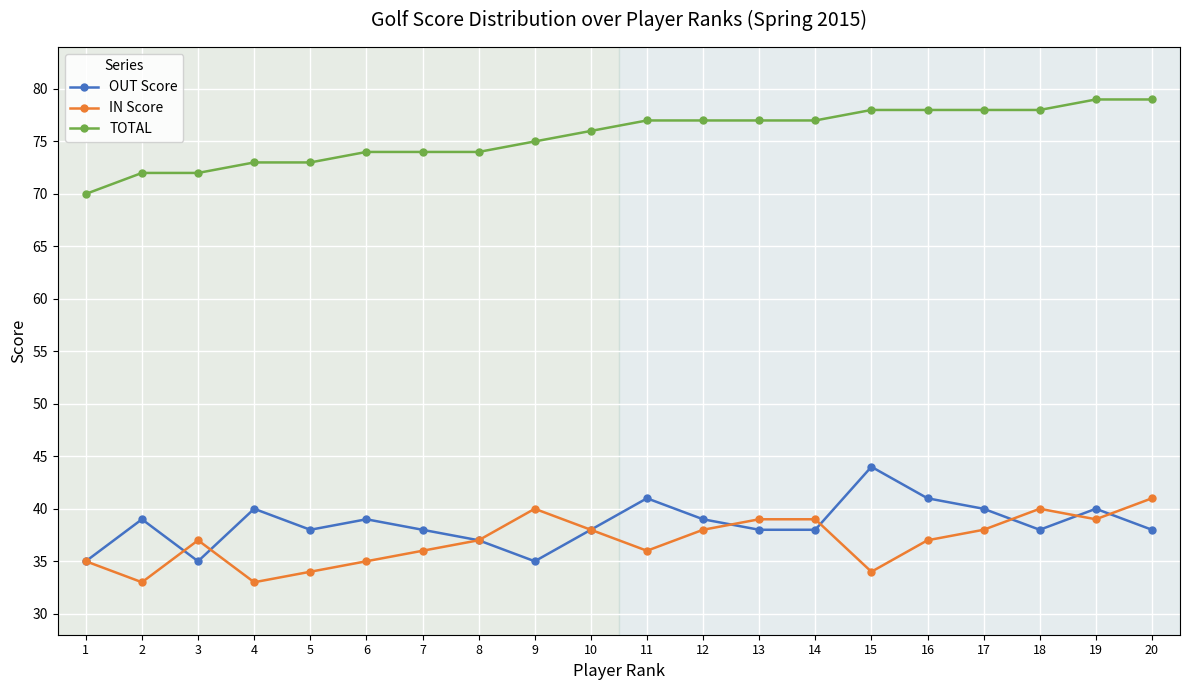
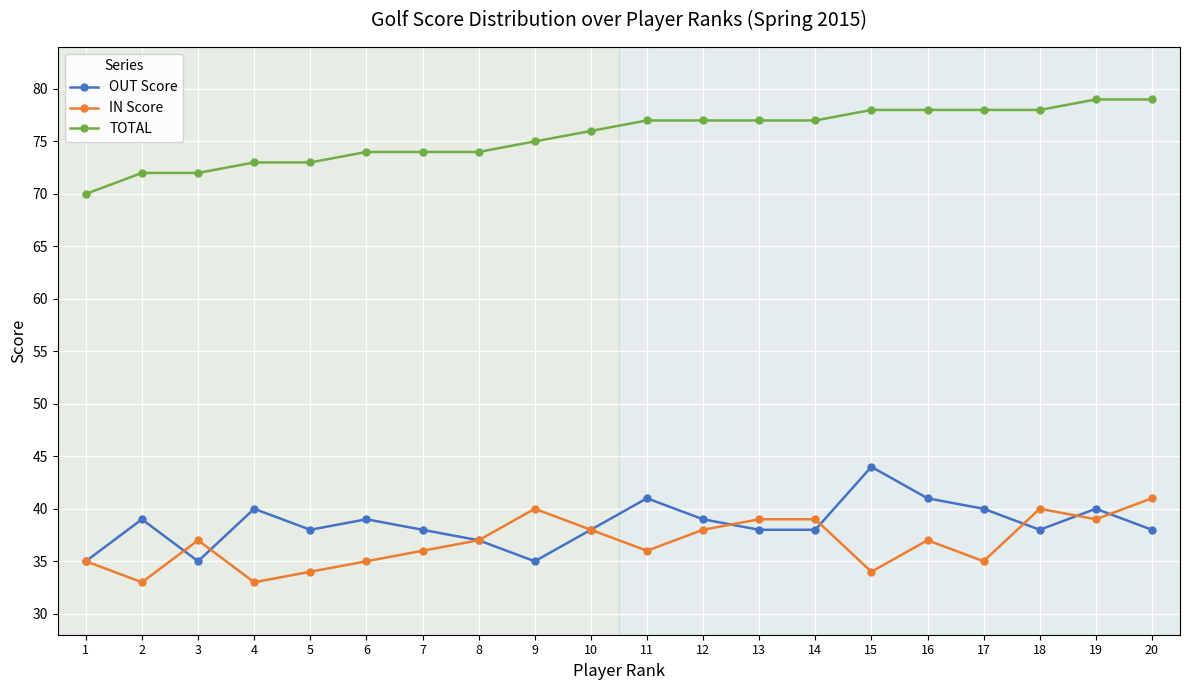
  {
    "OUT Score": {
      "2": 39,
      "3": 35,
      "4": 40,
      "5": 38,
      "6": 39,
      "7": 38,
      "9": 35,
      "11": 41,
      "12": 39,
      "13": 38,
      "14": 38,
      "15": 44,
      "16": 41,
      "17": 40,
      "18": 38,
      "19": 40,
      "20": 38
    },
    "IN Score": {
      "2": 33,
      "3": 37,
      "4": 33,
      "5": 34,
      "6": 35,
      "7": 36,
      "9": 40,
      "11": 36,
      "12": 38,
      "13": 39,
      "14": 39,
      "15": 34,
      "16": 37,
-     "17": 38,
+     "17": 35,
      "18": 40,
      "19": 39,
      "20": 41
    },
    "TOTAL": {
      "1": 70,
      "2": 72,
      "3": 72,
      "4": 73,
      "5": 73,
      "6": 74,
      "7": 74,
      "8": 74,
      "9": 75,
      "10": 76,
      "11": 77,
      "12": 77,
      "13": 77,
      "14": 77,
      "15": 78,
      "16": 78,
      "17": 78,
      "18": 78,
      "19": 79,
      "20": 79
    }
  }
